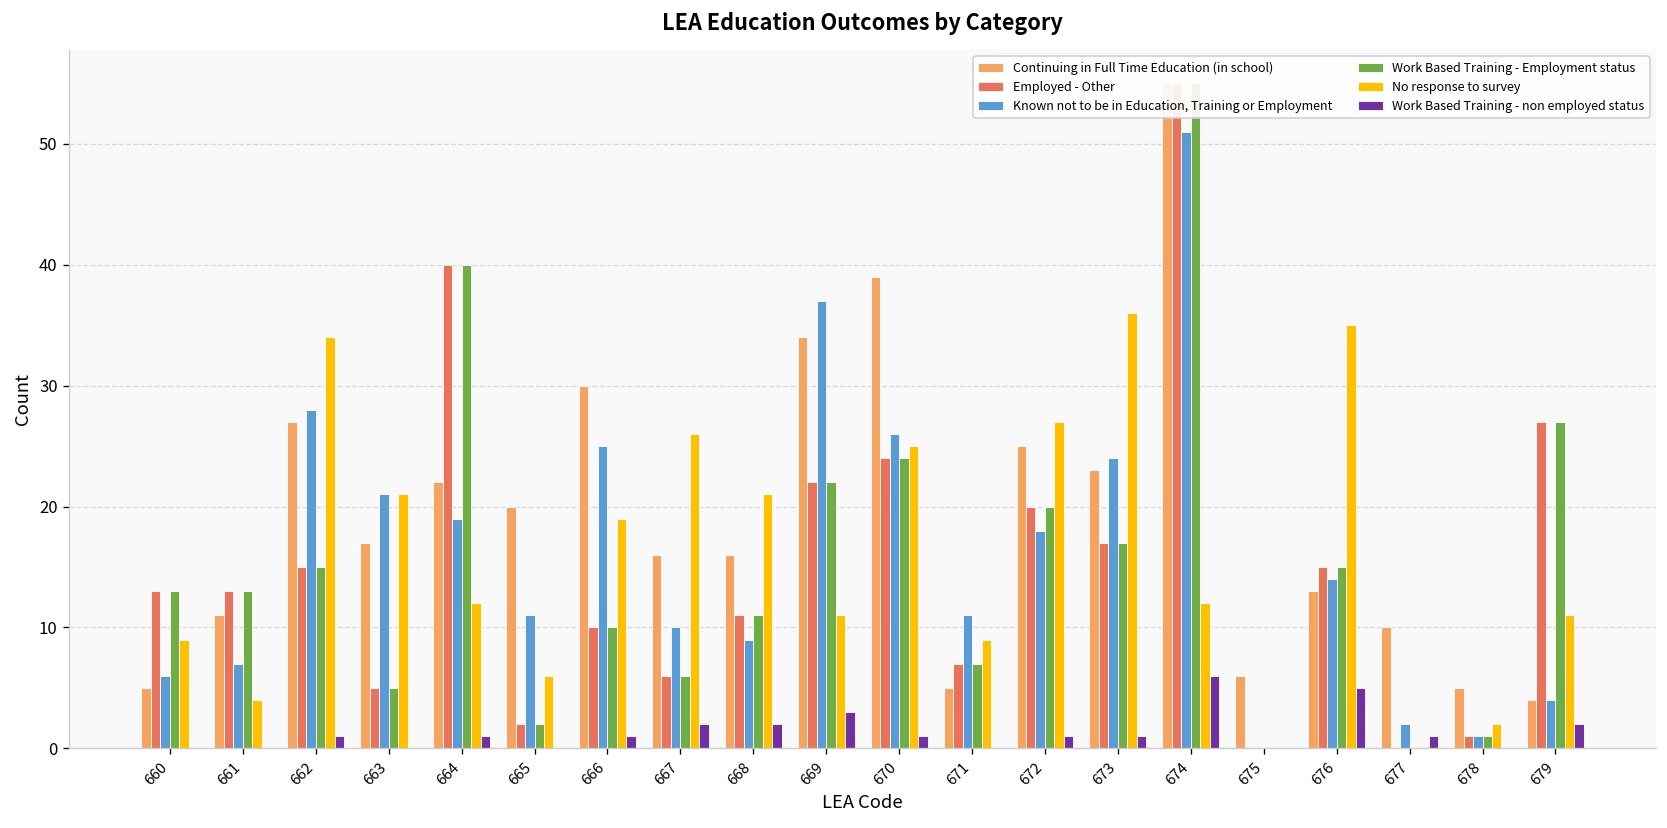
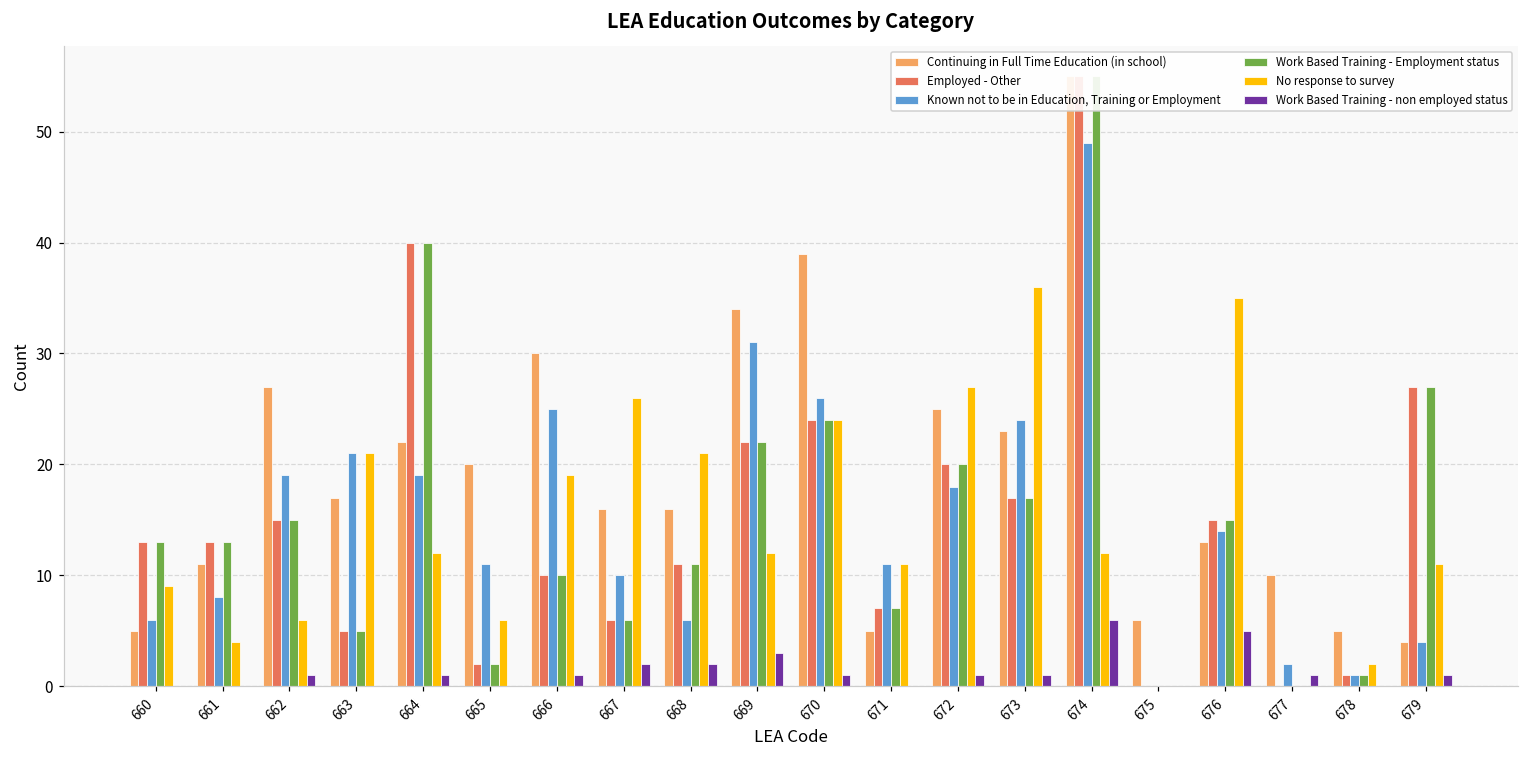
  {
    "Known not to be in Education, Training or Employment": {
      "660": 6,
-     "661": 7,
-     "662": 28,
+     "661": 8,
+     "662": 19,
      "663": 21,
      "664": 19,
      "665": 11,
      "666": 25,
      "667": 10,
-     "668": 9,
-     "669": 37,
+     "668": 6,
+     "669": 31,
      "670": 26,
      "671": 11,
      "672": 18,
      "673": 24,
-     "674": 51,
+     "674": 49,
      "675": 0,
      "676": 14,
      "677": 2,
      "678": 1,
      "679": 4
    },
    "Work Based Training - Employment status": {
      "660": 13,
      "661": 13,
      "662": 15,
      "663": 5,
      "664": 40,
      "665": 2,
      "666": 10,
      "667": 6,
      "668": 11,
      "669": 22,
      "670": 24,
      "671": 7,
      "672": 20,
      "673": 17,
      "675": 0,
      "676": 15,
      "677": 0,
      "678": 1,
      "679": 27
    },
    "No response to survey": {
      "660": 9,
      "661": 4,
-     "662": 34,
+     "662": 6,
      "663": 21,
      "664": 12,
      "665": 6,
      "666": 19,
      "667": 26,
      "668": 21,
-     "669": 11,
-     "670": 25,
-     "671": 9,
+     "669": 12,
+     "670": 24,
+     "671": 11,
      "672": 27,
      "673": 36,
      "674": 12,
      "675": 0,
      "676": 35,
      "677": 0,
      "678": 2,
      "679": 11
    },
    "Work Based Training - non employed status": {
      "660": 0,
      "661": 0,
      "662": 1,
      "663": 0,
      "664": 1,
      "665": 0,
      "666": 1,
      "667": 2,
      "668": 2,
      "669": 3,
      "670": 1,
      "671": 0,
      "672": 1,
      "673": 1,
      "674": 6,
      "675": 0,
      "676": 5,
      "677": 1,
      "678": 0,
-     "679": 2
+     "679": 1
    }
  }
